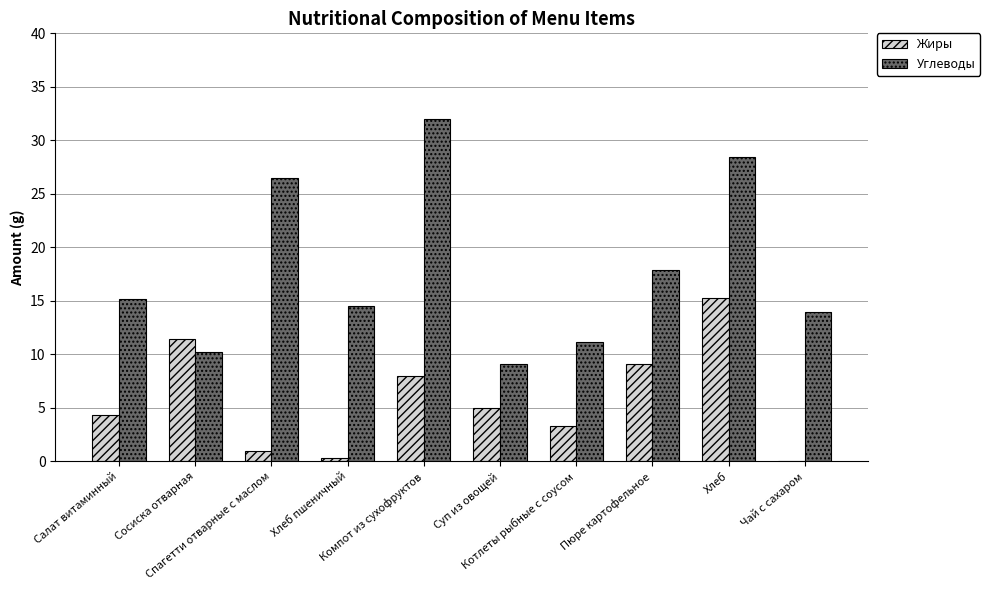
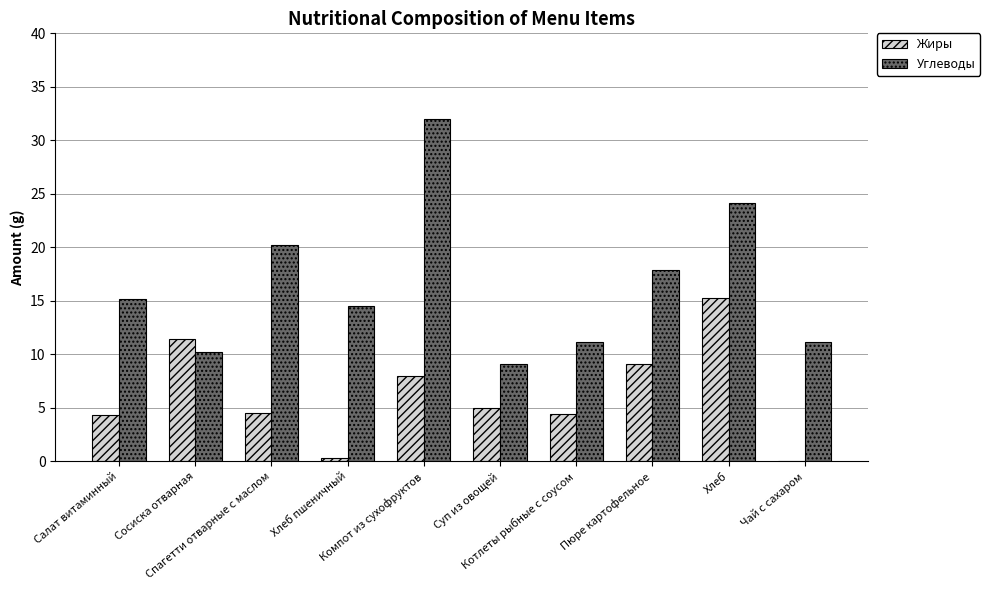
  {
    "Жиры": {
      "Салат витаминный": 4.4,
      "Сосиска отварная": 11.5,
-     "Спагетти отварные с маслом": 1.0,
+     "Спагетти отварные с маслом": 4.5,
      "Хлеб пшеничный": 0.3,
      "Компот из сухофруктов": 8.0,
      "Суп из овощей": 5.0,
-     "Котлеты рыбные с соусом": 3.3,
+     "Котлеты рыбные с соусом": 4.4,
      "Пюре картофельное": 9.1,
      "Хлеб": 15.3,
      "Чай с сахаром": 0.0
    },
    "Углеводы": {
      "Салат витаминный": 15.1,
      "Сосиска отварная": 10.3,
-     "Спагетти отварные с маслом": 26.4,
+     "Спагетти отварные с маслом": 20.2,
      "Хлеб пшеничный": 14.5,
      "Компот из сухофруктов": 32.0,
      "Суп из овощей": 9.1,
      "Котлеты рыбные с соусом": 11.2,
      "Пюре картофельное": 17.9,
-     "Хлеб": 28.5,
-     "Чай с сахаром": 14.0
+     "Хлеб": 24.2,
+     "Чай с сахаром": 11.2
    }
  }
